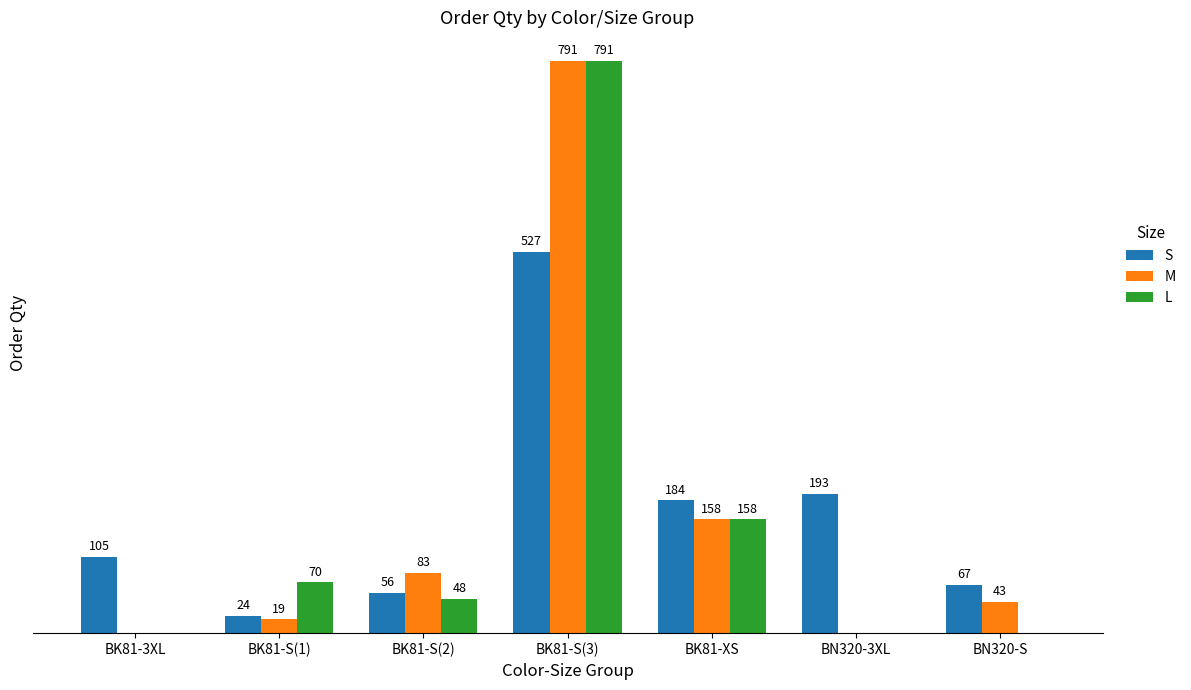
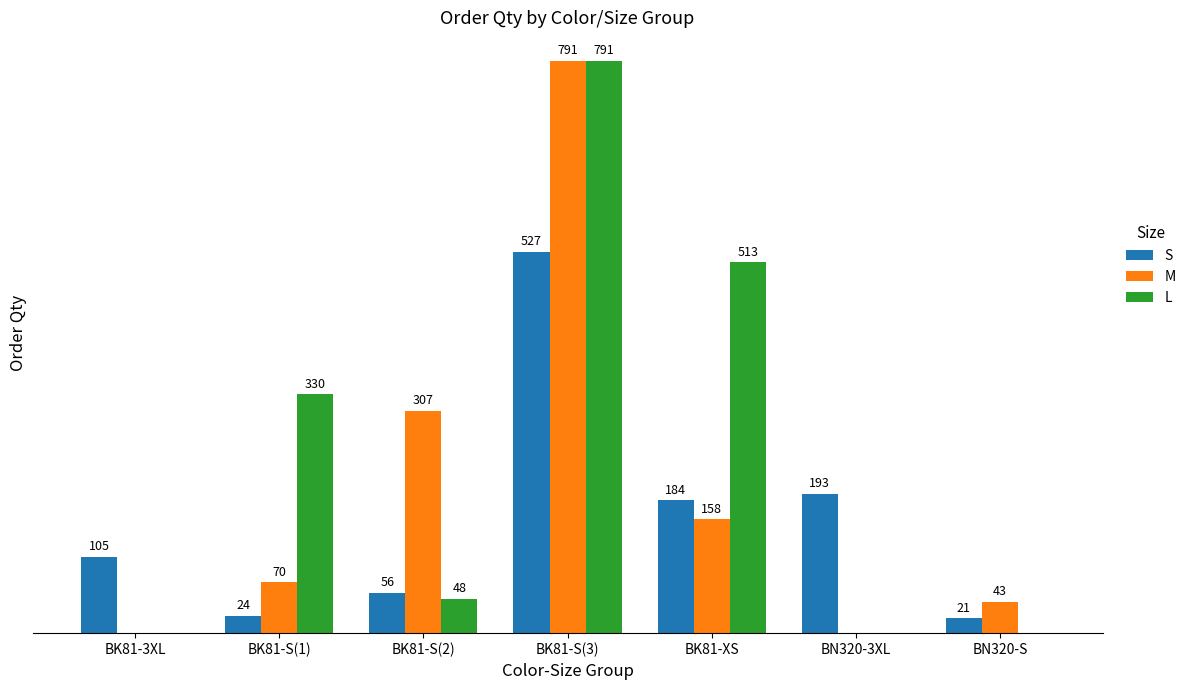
  {
    "S": {
      "BK81-3XL": 105,
      "BK81-S(1)": 24,
      "BK81-S(2)": 56,
      "BK81-S(3)": 527,
      "BK81-XS": 184,
      "BN320-3XL": 193,
-     "BN320-S": 67
+     "BN320-S": 21
    },
    "M": {
-     "BK81-S(1)": 19,
-     "BK81-S(2)": 83,
+     "BK81-S(1)": 70,
+     "BK81-S(2)": 307,
      "BK81-S(3)": 791,
      "BK81-XS": 158,
      "BN320-S": 43
    },
    "L": {
-     "BK81-S(1)": 70,
+     "BK81-S(1)": 330,
      "BK81-S(2)": 48,
      "BK81-S(3)": 791,
-     "BK81-XS": 158
+     "BK81-XS": 513
    }
  }
